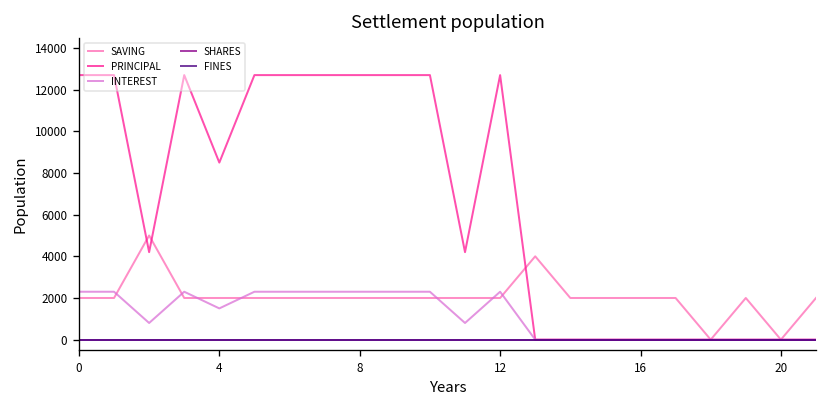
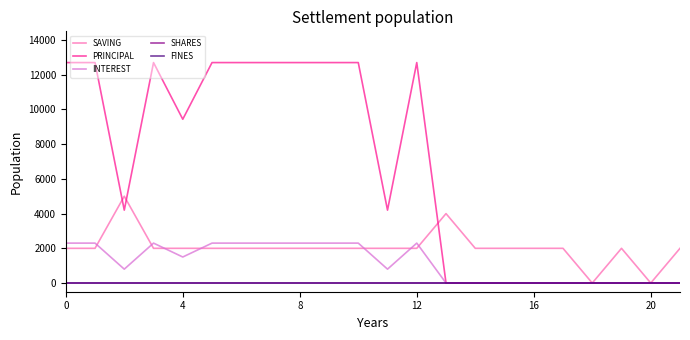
  {
    "PRINCIPAL": {
      "0": 12700,
-     "4": 8500,
+     "4": 9400,
      "8": 12700,
      "12": 12700
    },
    "FINES": {
      "0": 0,
      "4": 0,
      "8": 0,
      "12": 0
    }
  }
